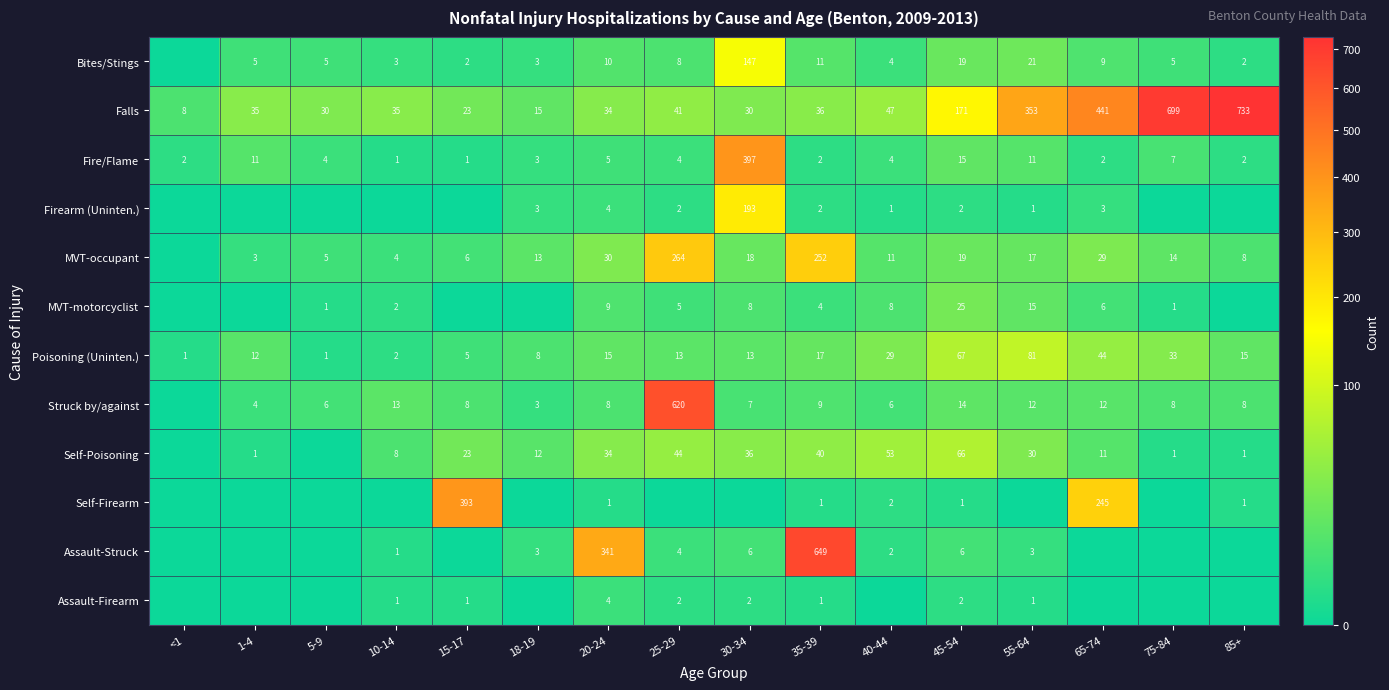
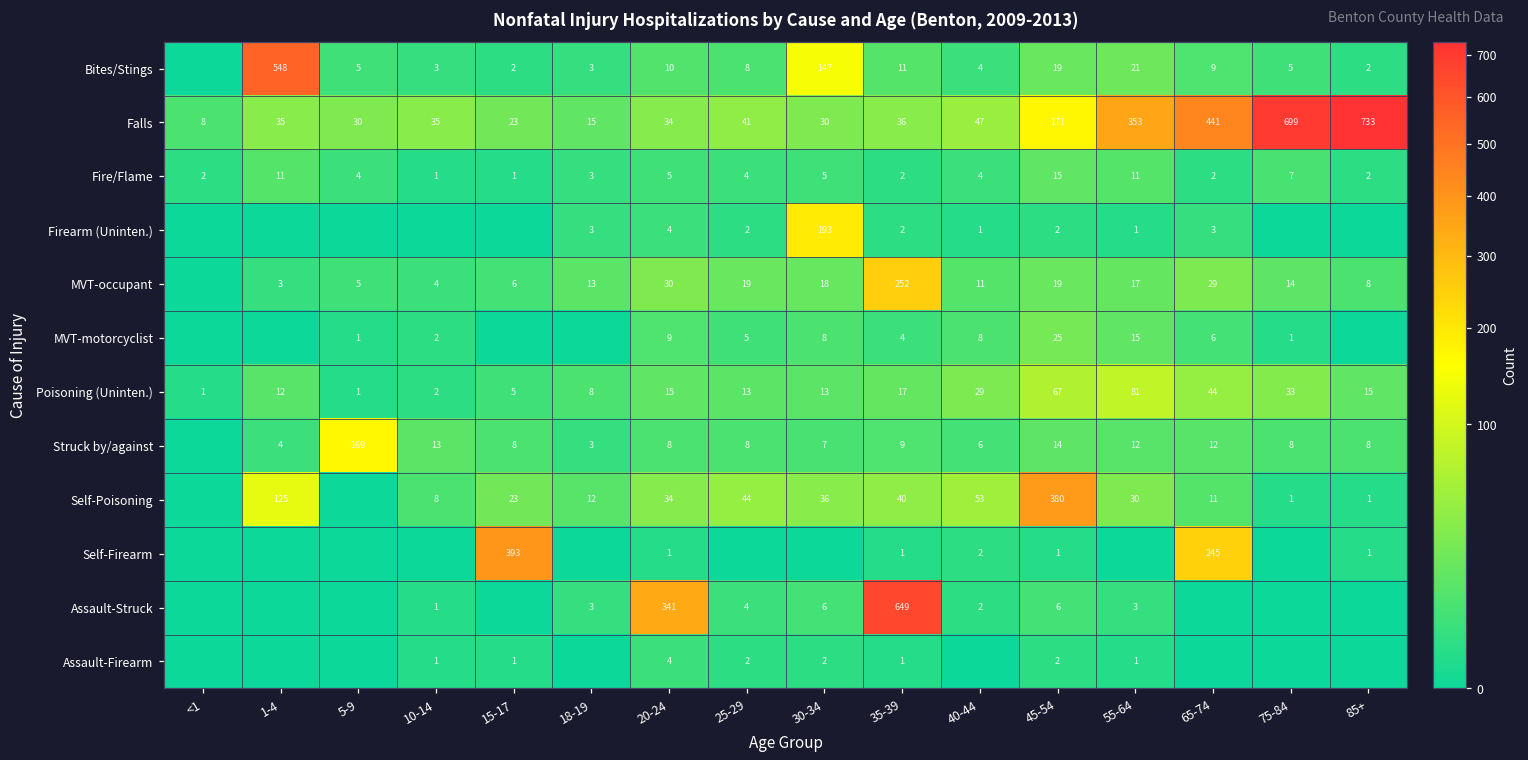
  {
    "Bites/Stings": {
-     "1-4": 5,
+     "1-4": 548,
      "5-9": 5,
      "10-14": 3,
      "15-17": 2,
      "18-19": 3,
      "20-24": 10,
      "25-29": 8,
      "30-34": 147,
      "35-39": 11,
      "40-44": 4,
      "45-54": 19,
      "55-64": 21,
      "65-74": 9,
      "75-84": 5,
      "85+": 2
    },
    "Falls": {
      "<1": 8,
      "1-4": 35,
      "5-9": 30,
      "10-14": 35,
      "15-17": 23,
      "18-19": 15,
      "20-24": 34,
      "25-29": 41,
      "30-34": 30,
      "35-39": 36,
      "40-44": 47,
      "45-54": 171,
      "55-64": 353,
      "65-74": 441,
      "75-84": 699,
      "85+": 733
    },
    "Fire/Flame": {
      "<1": 2,
      "1-4": 11,
      "5-9": 4,
      "10-14": 1,
      "15-17": 1,
      "18-19": 3,
      "20-24": 5,
      "25-29": 4,
-     "30-34": 397,
+     "30-34": 5,
      "35-39": 2,
      "40-44": 4,
      "45-54": 15,
      "55-64": 11,
      "65-74": 2,
      "75-84": 7,
      "85+": 2
    },
    "Firearm (Uninten.)": {
      "18-19": 3,
      "20-24": 4,
      "25-29": 2,
      "30-34": 193,
      "35-39": 2,
      "40-44": 1,
      "45-54": 2,
      "55-64": 1,
      "65-74": 3
    },
    "MVT-occupant": {
      "1-4": 3,
      "5-9": 5,
      "10-14": 4,
      "15-17": 6,
      "18-19": 13,
      "20-24": 30,
-     "25-29": 264,
+     "25-29": 19,
      "30-34": 18,
      "35-39": 252,
      "40-44": 11,
      "45-54": 19,
      "55-64": 17,
      "65-74": 29,
      "75-84": 14,
      "85+": 8
    },
    "MVT-motorcyclist": {
      "5-9": 1,
      "10-14": 2,
      "20-24": 9,
      "25-29": 5,
      "30-34": 8,
      "35-39": 4,
      "40-44": 8,
      "45-54": 25,
      "55-64": 15,
      "65-74": 6,
      "75-84": 1
    },
    "Poisoning (Uninten.)": {
      "<1": 1,
      "1-4": 12,
      "5-9": 1,
      "10-14": 2,
      "15-17": 5,
      "18-19": 8,
      "20-24": 15,
      "25-29": 13,
      "30-34": 13,
      "35-39": 17,
      "40-44": 29,
      "45-54": 67,
      "55-64": 81,
      "65-74": 44,
      "75-84": 33,
      "85+": 15
    },
    "Struck by/against": {
      "1-4": 4,
-     "5-9": 6,
+     "5-9": 169,
      "10-14": 13,
      "15-17": 8,
      "18-19": 3,
      "20-24": 8,
-     "25-29": 620,
+     "25-29": 8,
      "30-34": 7,
      "35-39": 9,
      "40-44": 6,
      "45-54": 14,
      "55-64": 12,
      "65-74": 12,
      "75-84": 8,
      "85+": 8
    },
    "Self-Poisoning": {
-     "1-4": 1,
+     "1-4": 125,
      "10-14": 8,
      "15-17": 23,
      "18-19": 12,
      "20-24": 34,
      "25-29": 44,
      "30-34": 36,
      "35-39": 40,
      "40-44": 53,
-     "45-54": 66,
+     "45-54": 380,
      "55-64": 30,
      "65-74": 11,
      "75-84": 1,
      "85+": 1
    },
    "Self-Firearm": {
      "15-17": 393,
      "20-24": 1,
      "35-39": 1,
      "40-44": 2,
      "45-54": 1,
      "65-74": 245,
      "85+": 1
    },
    "Assault-Struck": {
      "10-14": 1,
      "18-19": 3,
      "20-24": 341,
      "25-29": 4,
      "30-34": 6,
      "35-39": 649,
      "40-44": 2,
      "45-54": 6,
      "55-64": 3
    },
    "Assault-Firearm": {
      "10-14": 1,
      "15-17": 1,
      "20-24": 4,
      "25-29": 2,
      "30-34": 2,
      "35-39": 1,
      "45-54": 2,
      "55-64": 1
    }
  }
